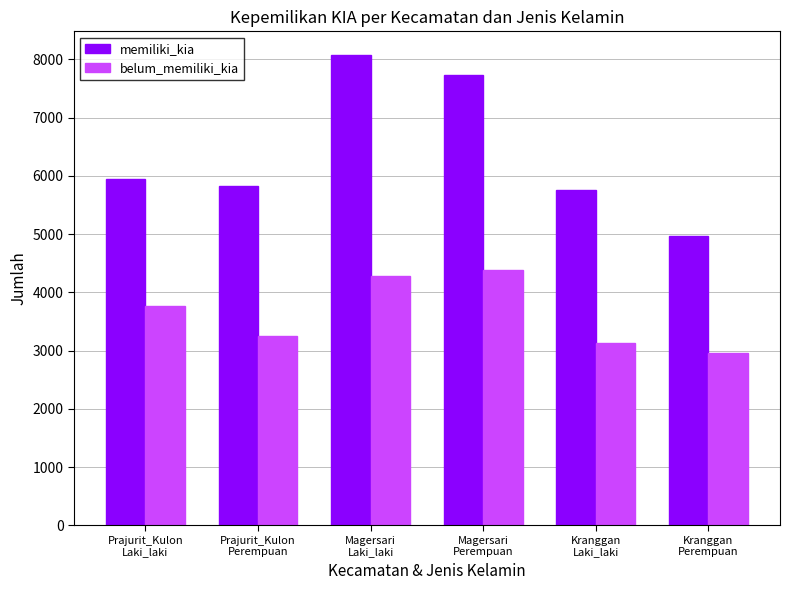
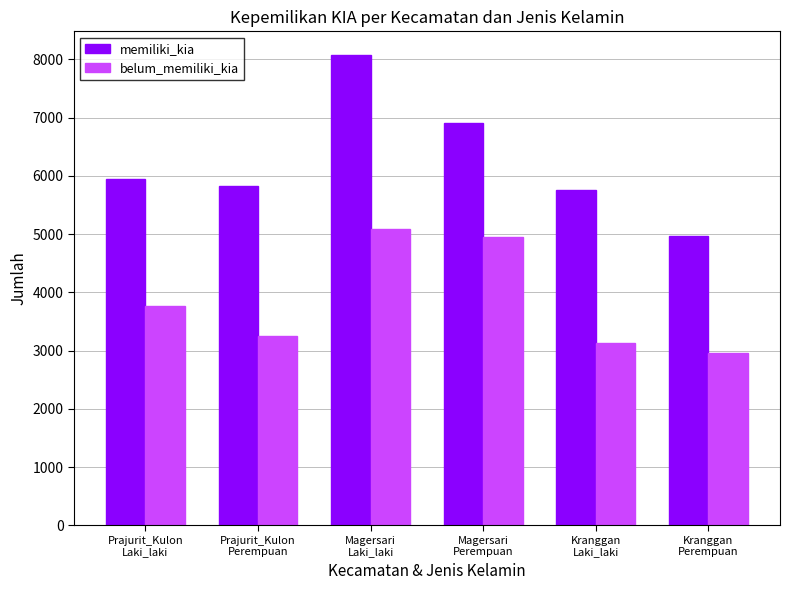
  {
    "memiliki_kia": {
      "Prajurit_Kulon Laki_laki": 6000,
      "Prajurit_Kulon Perempuan": 5800,
      "Magersari Laki_laki": 8100,
-     "Magersari Perempuan": 7700,
+     "Magersari Perempuan": 6900,
      "Kranggan Laki_laki": 5700,
      "Kranggan Perempuan": 5000
    },
    "belum_memiliki_kia": {
      "Prajurit_Kulon Laki_laki": 3800,
      "Prajurit_Kulon Perempuan": 3200,
-     "Magersari Laki_laki": 4300,
-     "Magersari Perempuan": 4400,
+     "Magersari Laki_laki": 5100,
+     "Magersari Perempuan": 5000,
      "Kranggan Laki_laki": 3100,
      "Kranggan Perempuan": 3000
    }
  }
